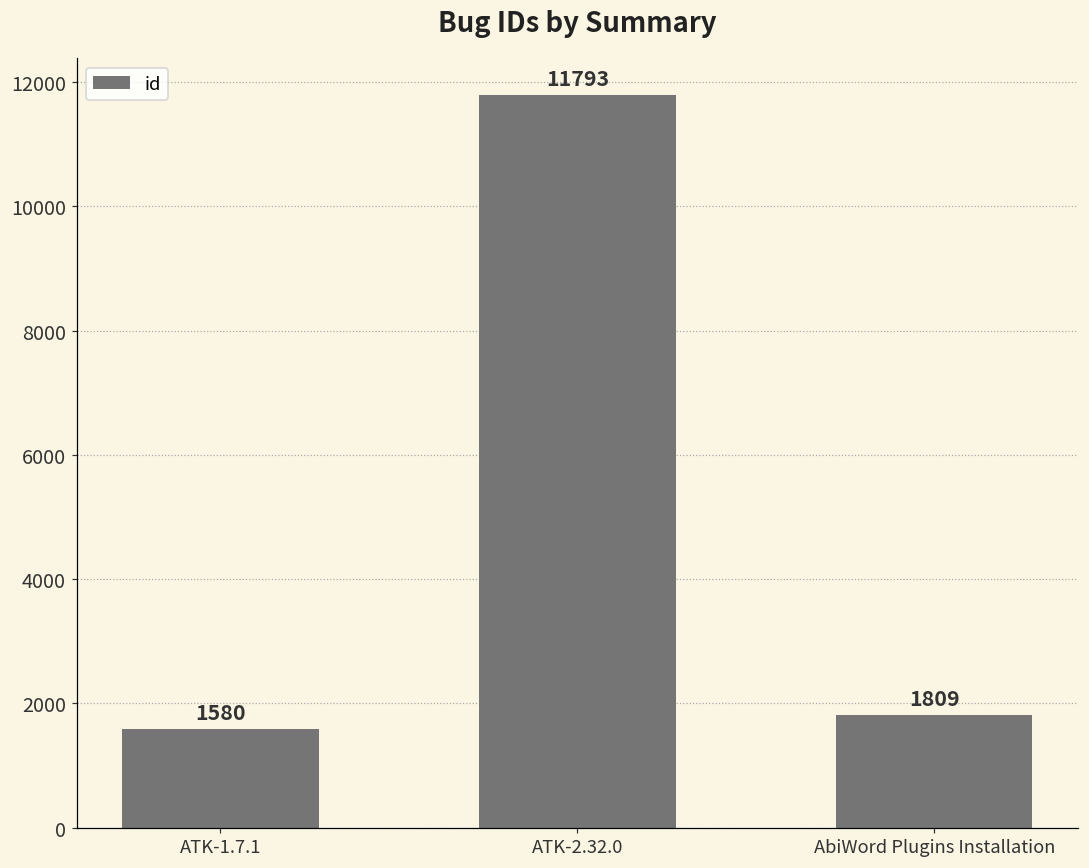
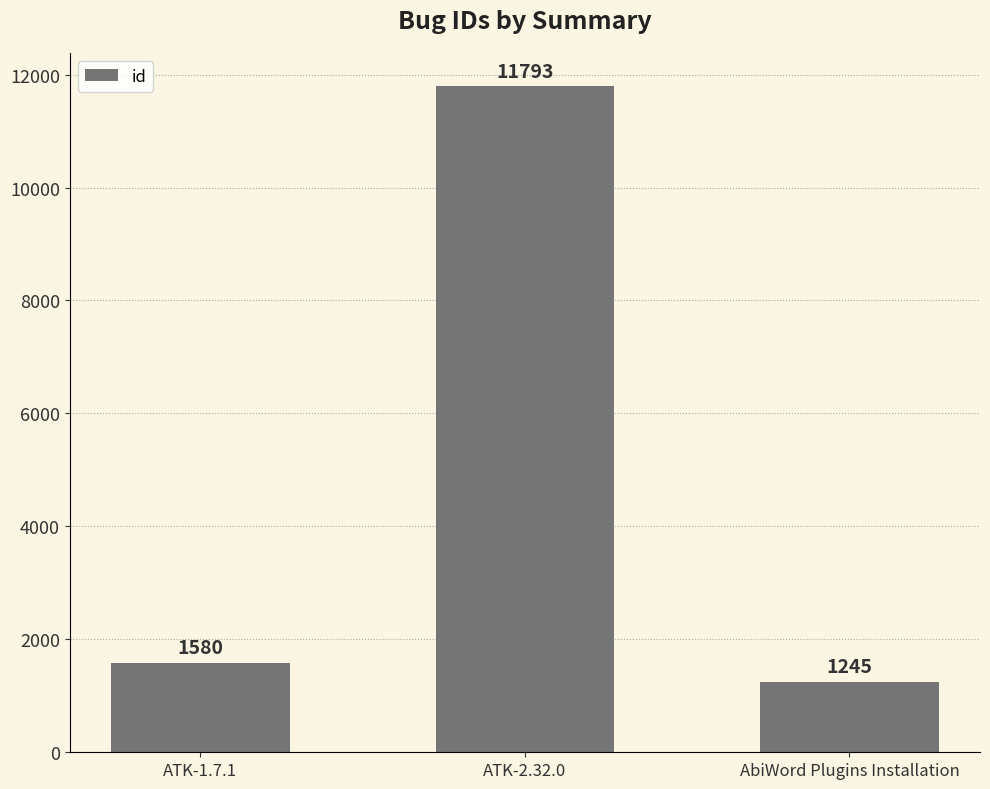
  {
    "ATK-1.7.1": 1580,
    "ATK-2.32.0": 11793,
-   "AbiWord Plugins Installation": 1809
+   "AbiWord Plugins Installation": 1245
  }
